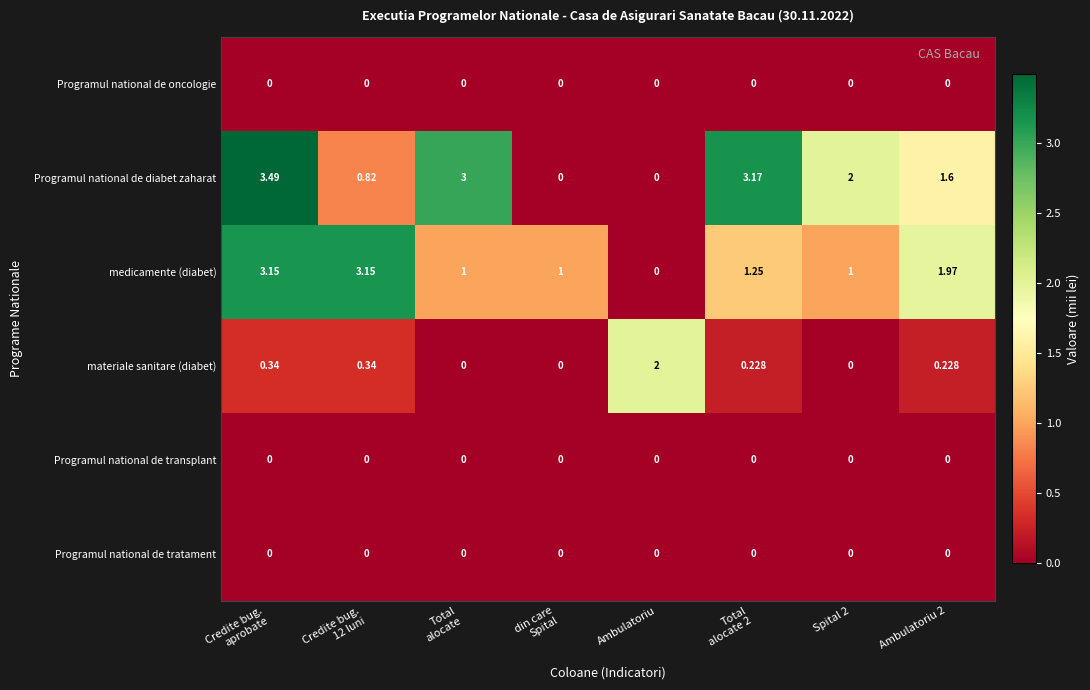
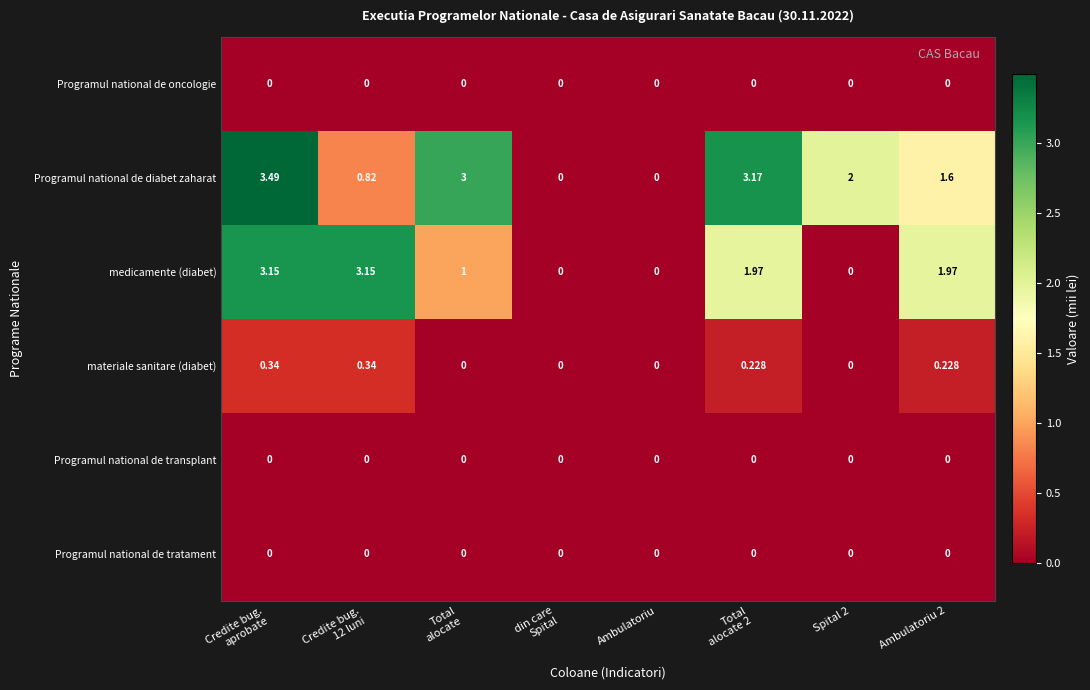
  {
    "Programul national de oncologie": {
      "Credite bug. aprobate": 0,
      "Credite bug. 12 luni": 0,
      "Total alocate": 0,
      "din care Spital": 0,
      "Ambulatoriu": 0,
      "Total alocate 2": 0,
      "Spital 2": 0
    },
    "Programul national de diabet zaharat": {
      "Credite bug. aprobate": 3.49,
      "Credite bug. 12 luni": 0.82,
      "Total alocate": 3,
      "din care Spital": 0,
      "Ambulatoriu": 0,
      "Total alocate 2": 3.17,
      "Spital 2": 2,
      "Ambulatoriu 2": 1.6
    },
    "medicamente (diabet)": {
      "Credite bug. aprobate": 3.15,
      "Credite bug. 12 luni": 3.15,
      "Total alocate": 1,
-     "din care Spital": 1,
+     "din care Spital": 0,
      "Ambulatoriu": 0,
-     "Total alocate 2": 1.25,
-     "Spital 2": 1,
+     "Total alocate 2": 1.97,
+     "Spital 2": 0,
      "Ambulatoriu 2": 1.97
    },
    "materiale sanitare (diabet)": {
      "Credite bug. aprobate": 0.34,
      "Credite bug. 12 luni": 0.34,
      "Total alocate": 0,
      "din care Spital": 0,
-     "Ambulatoriu": 2,
+     "Ambulatoriu": 0,
      "Total alocate 2": 0.228,
      "Spital 2": 0,
      "Ambulatoriu 2": 0.228
    },
    "Programul national de transplant": {
      "Credite bug. aprobate": 0,
      "Credite bug. 12 luni": 0,
      "Total alocate": 0,
      "din care Spital": 0,
      "Ambulatoriu": 0,
      "Total alocate 2": 0,
      "Spital 2": 0,
      "Ambulatoriu 2": 0
    },
    "Programul national de tratament": {
      "Credite bug. aprobate": 0,
      "Credite bug. 12 luni": 0,
      "Total alocate": 0,
      "din care Spital": 0,
      "Ambulatoriu": 0,
      "Total alocate 2": 0,
      "Spital 2": 0,
      "Ambulatoriu 2": 0
    }
  }
